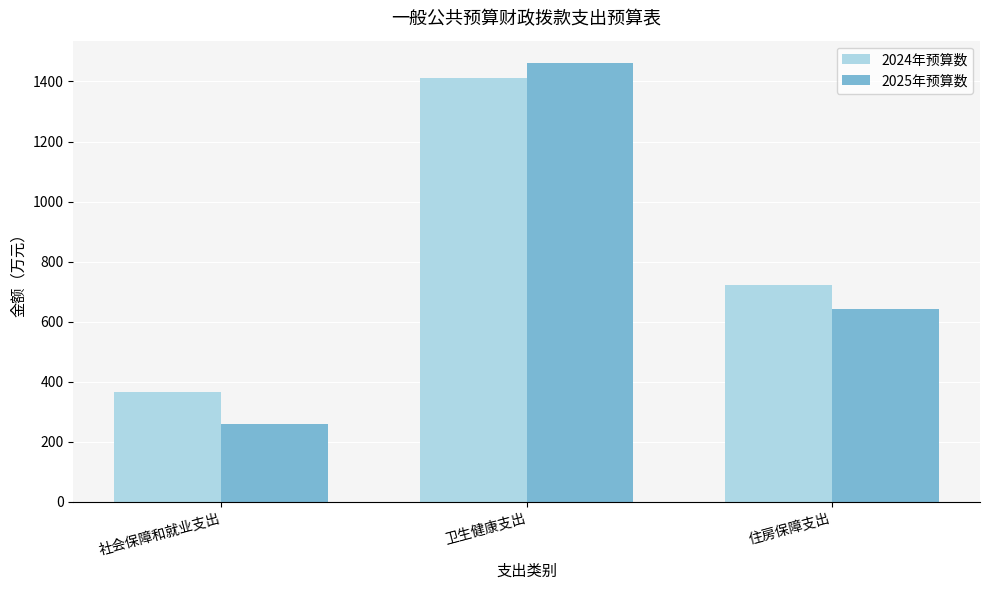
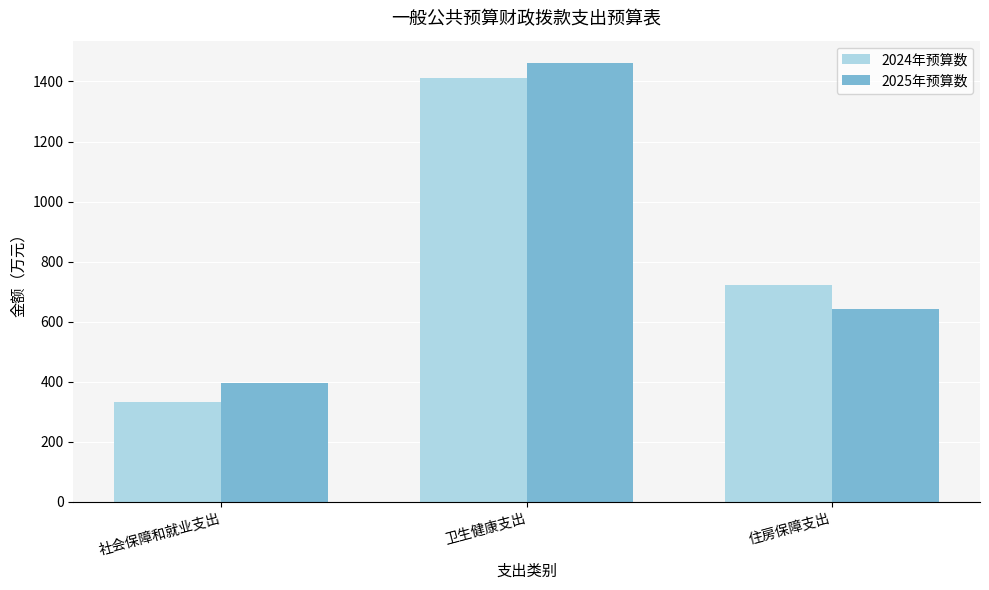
  {
    "2024年预算数": {
-     "社会保障和就业支出": 370,
+     "社会保障和就业支出": 330,
      "卫生健康支出": 1410,
      "住房保障支出": 720
    },
    "2025年预算数": {
-     "社会保障和就业支出": 260,
+     "社会保障和就业支出": 400,
      "卫生健康支出": 1460,
      "住房保障支出": 640
    }
  }
